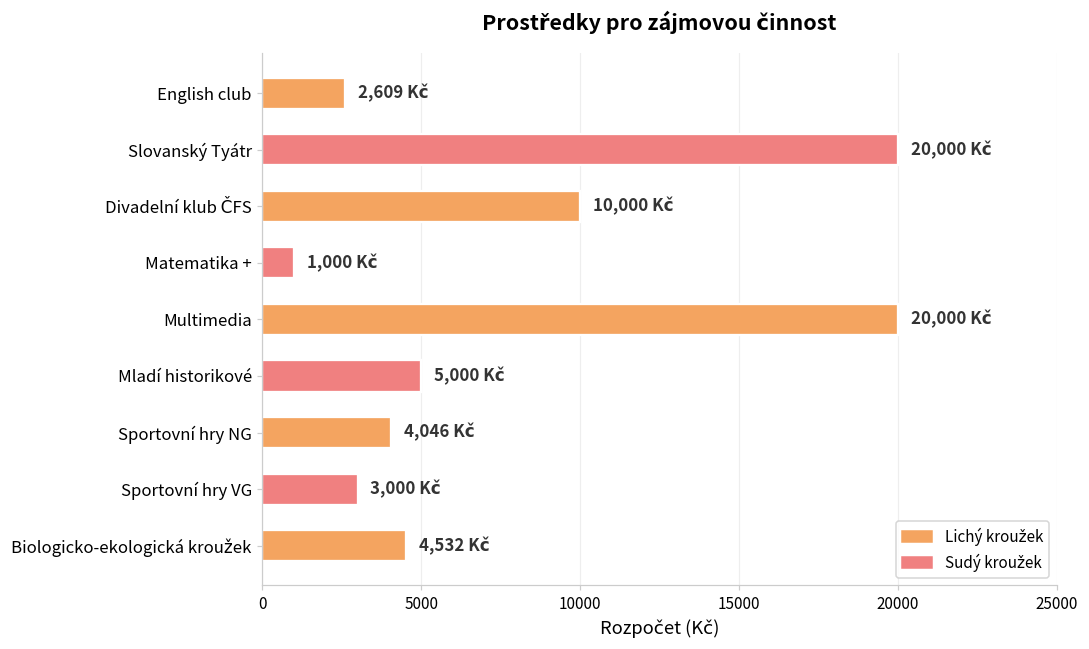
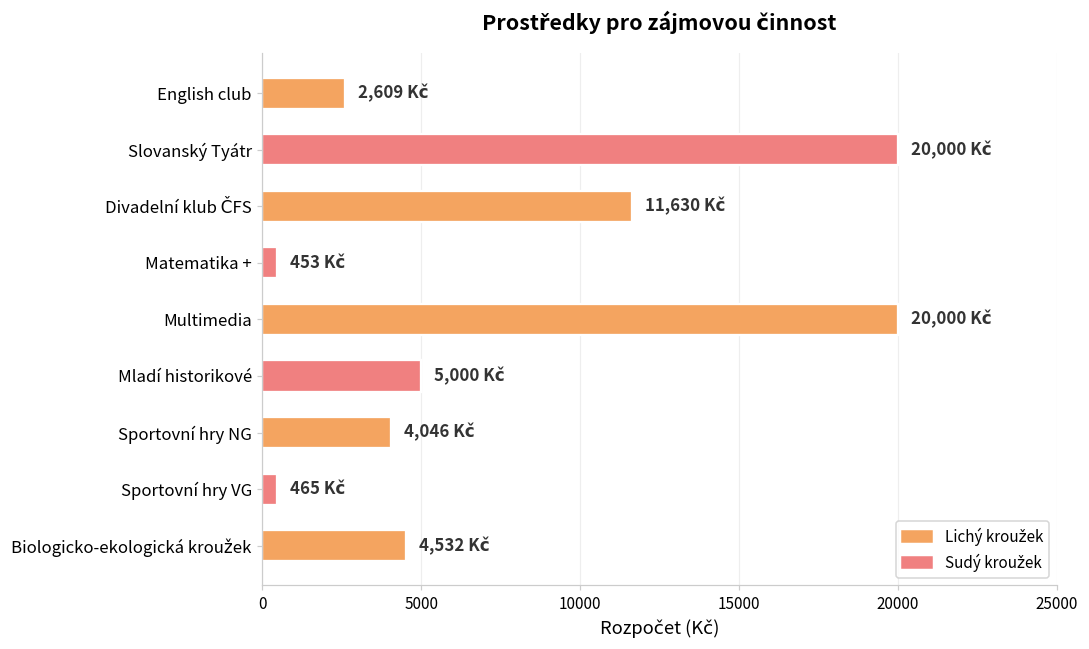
  {
    "English club": "2,609",
    "Slovanský Tyátr": "20,000",
-   "Divadelní klub ČFS": "10,000",
-   "Matematika +": "1,000",
+   "Divadelní klub ČFS": "11,630",
+   "Matematika +": "453",
    "Multimedia": "20,000",
    "Mladí historikové": "5,000",
    "Sportovní hry NG": "4,046",
-   "Sportovní hry VG": "3,000",
+   "Sportovní hry VG": "465",
    "Biologicko-ekologická kroužek": "4,532"
  }
